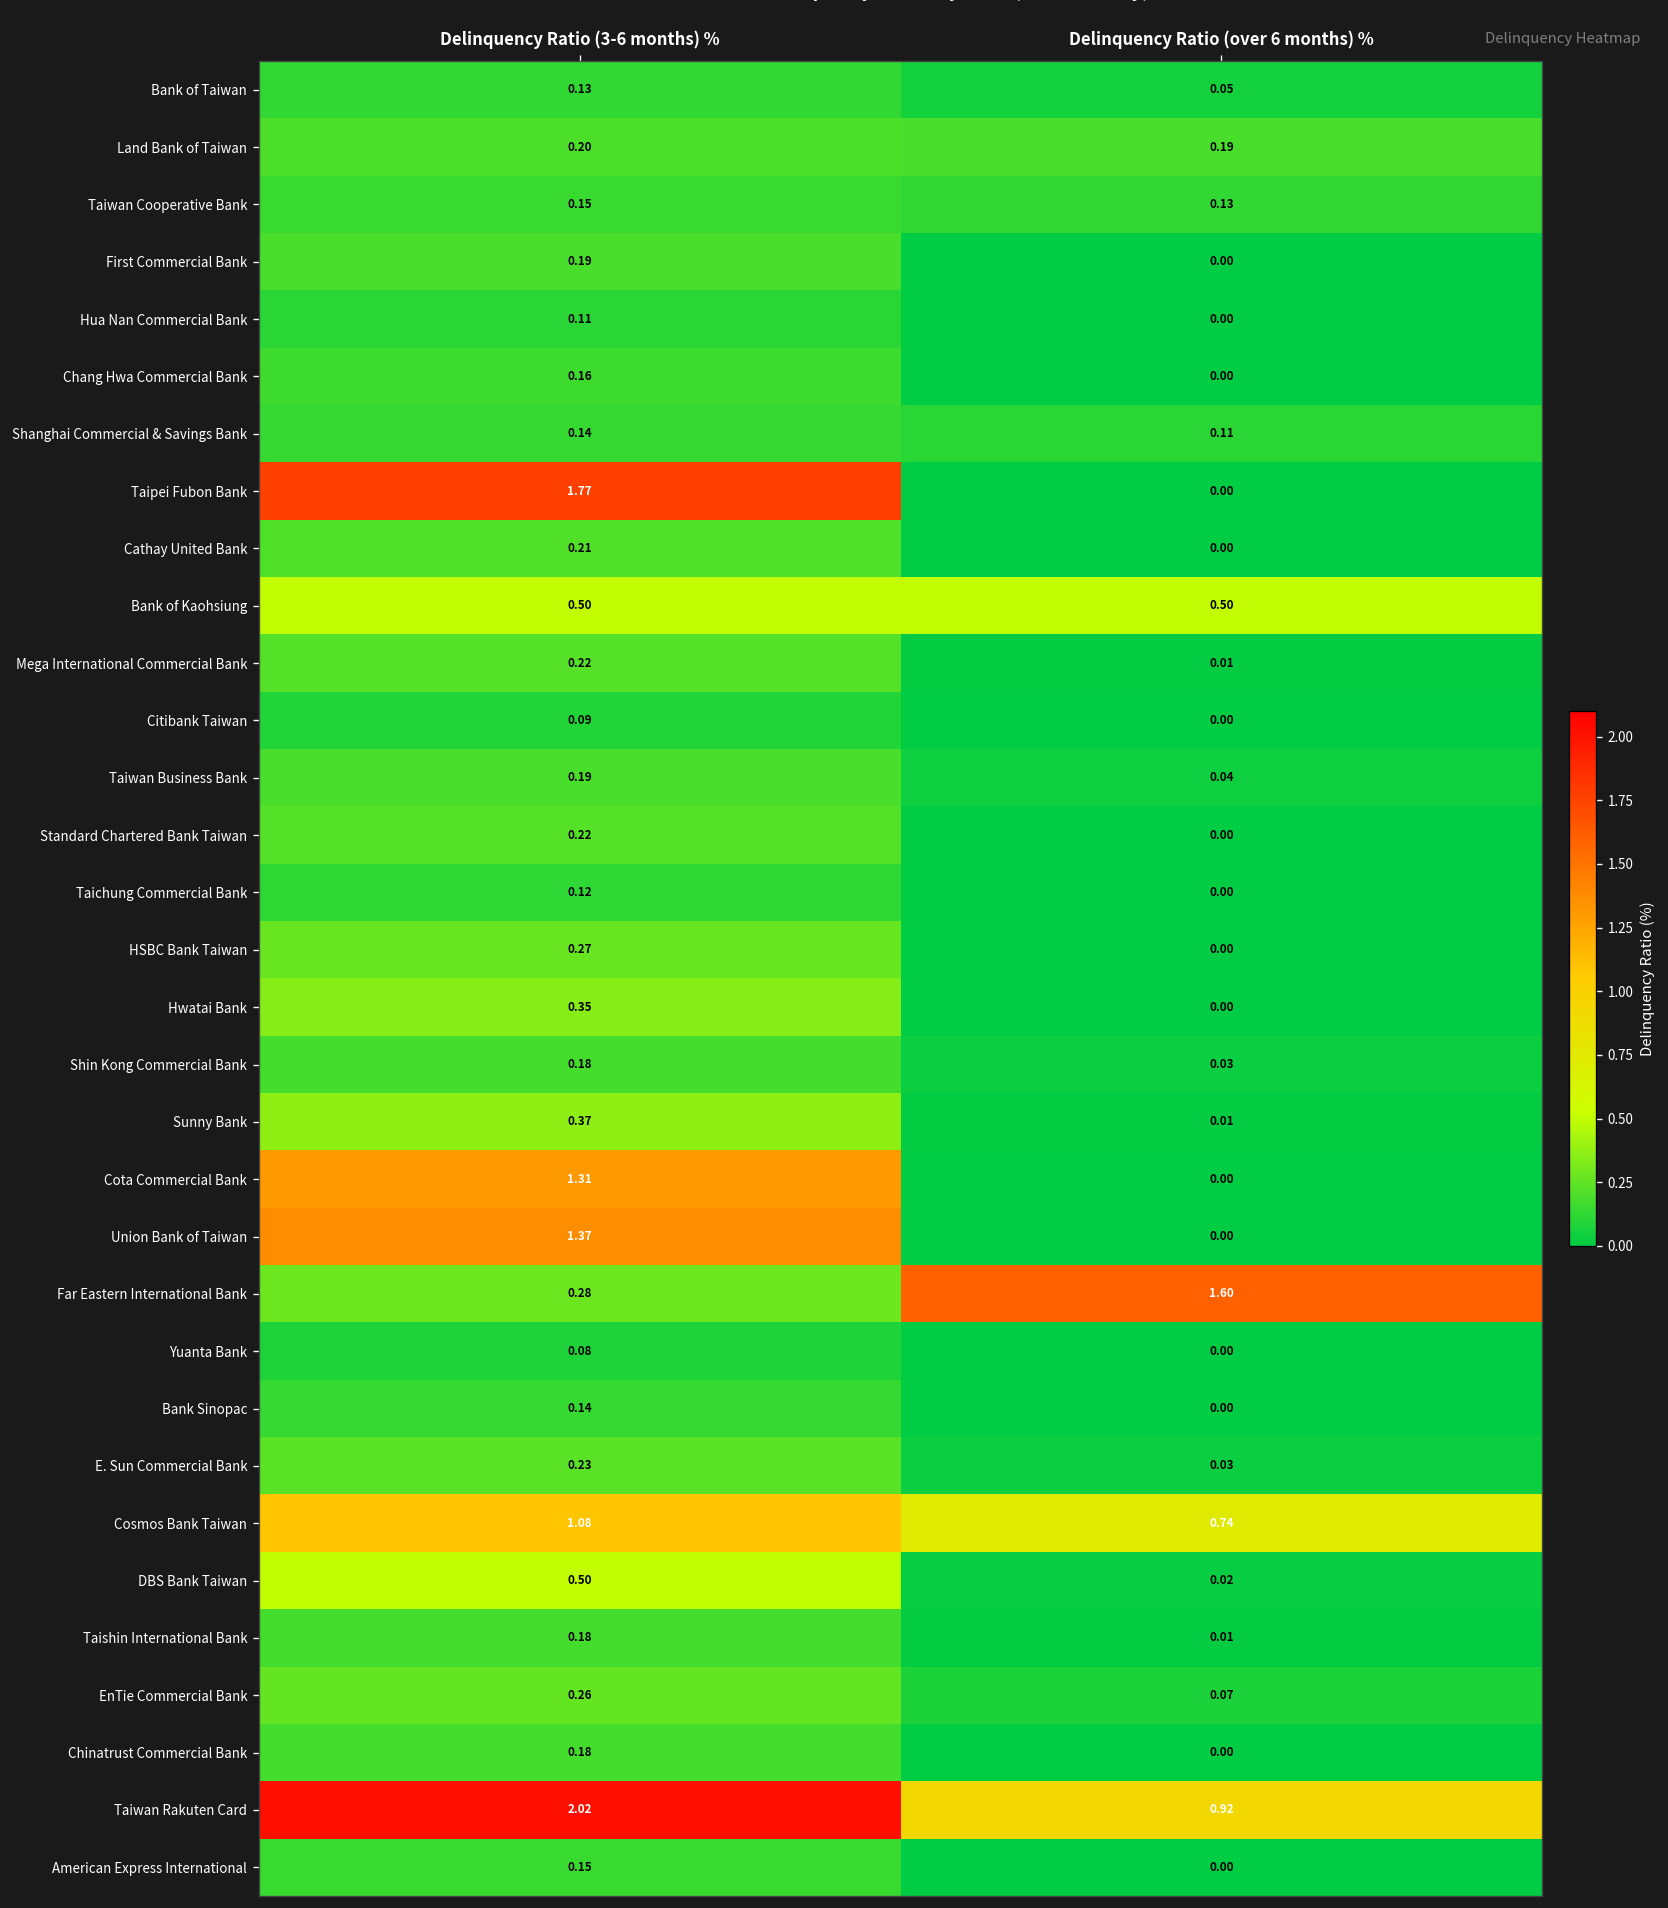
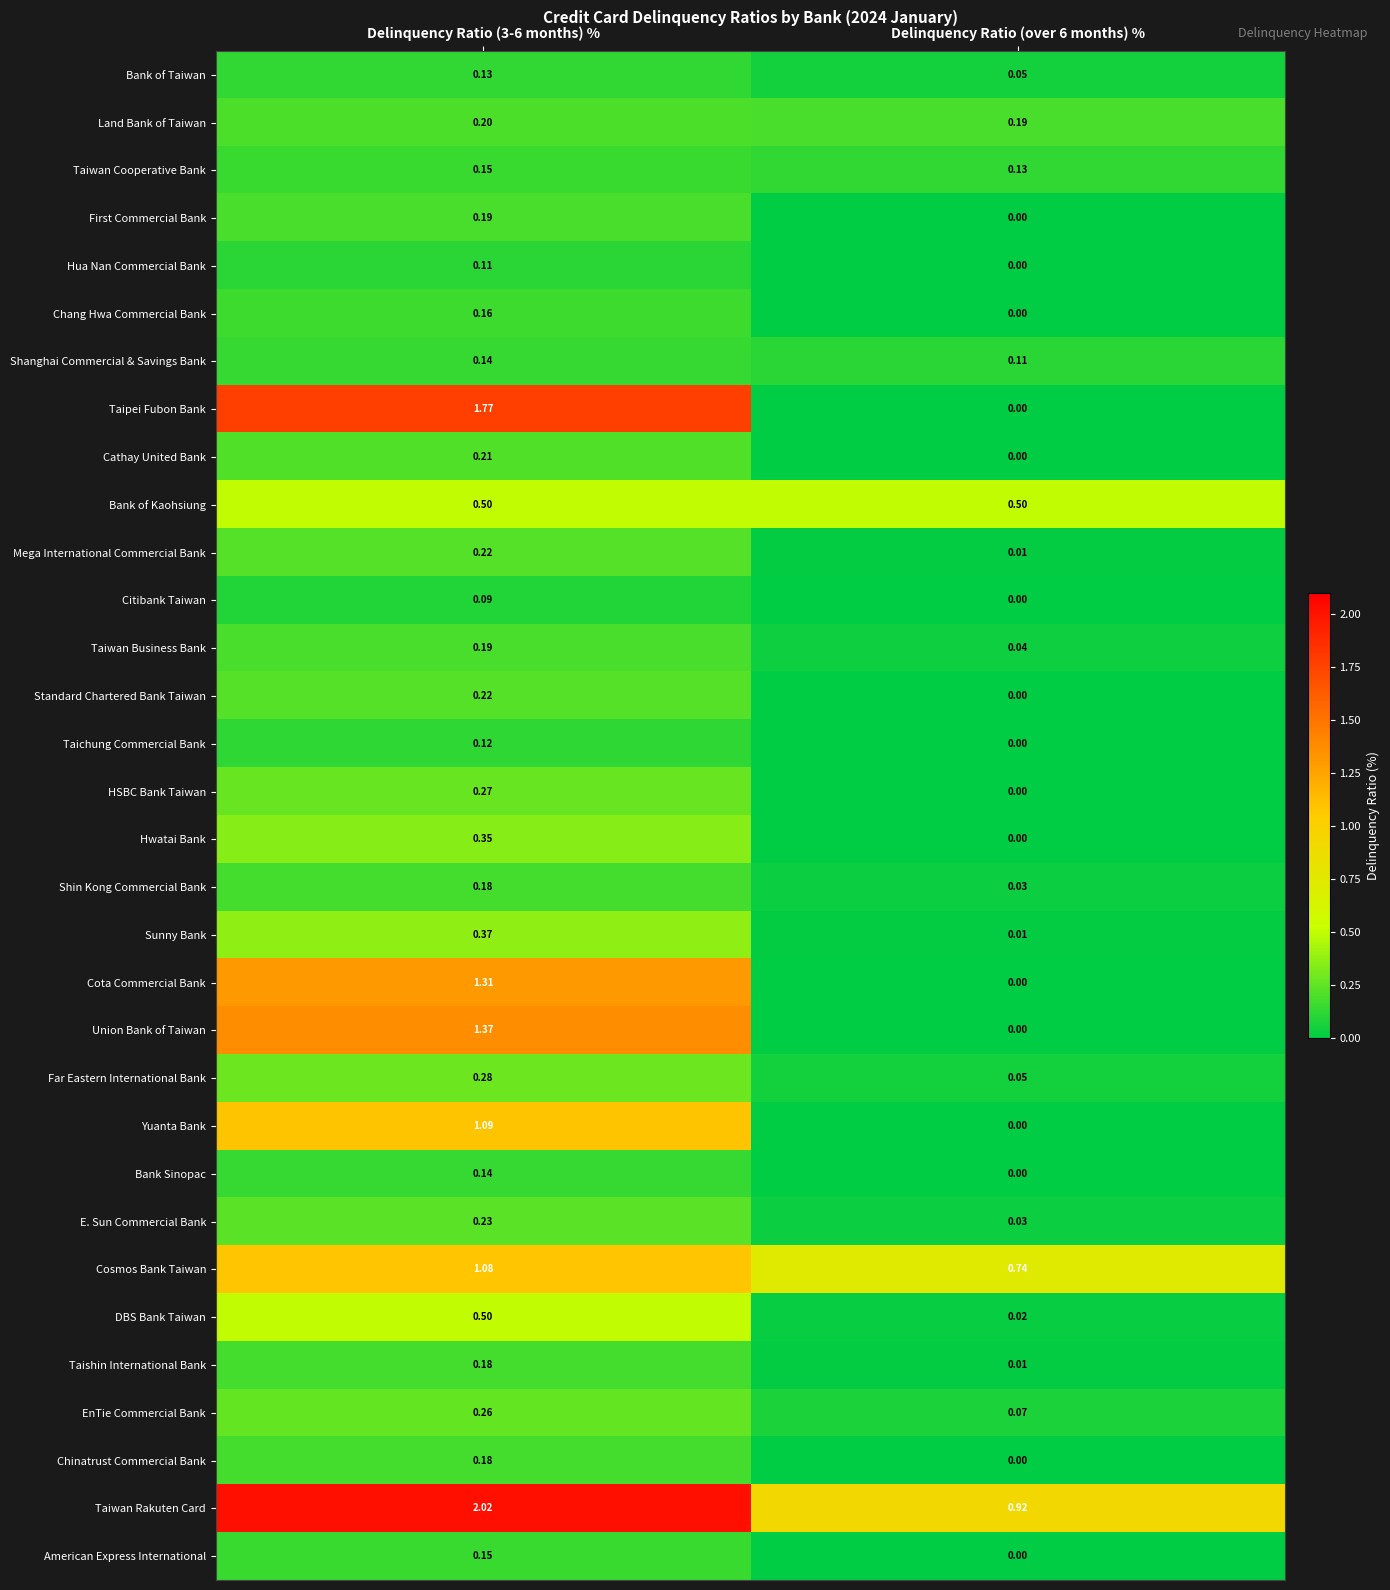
  {
    "Bank of Taiwan": {
      "Delinquency Ratio (3-6 months) %": 0.13,
      "Delinquency Ratio (over 6 months) %": 0.05
    },
    "Land Bank of Taiwan": {
      "Delinquency Ratio (3-6 months) %": 0.20,
      "Delinquency Ratio (over 6 months) %": 0.19
    },
    "Taiwan Cooperative Bank": {
      "Delinquency Ratio (3-6 months) %": 0.15,
      "Delinquency Ratio (over 6 months) %": 0.13
    },
    "First Commercial Bank": {
      "Delinquency Ratio (3-6 months) %": 0.19,
      "Delinquency Ratio (over 6 months) %": 0.00
    },
    "Hua Nan Commercial Bank": {
      "Delinquency Ratio (3-6 months) %": 0.11,
      "Delinquency Ratio (over 6 months) %": 0.00
    },
    "Chang Hwa Commercial Bank": {
      "Delinquency Ratio (3-6 months) %": 0.16,
      "Delinquency Ratio (over 6 months) %": 0.00
    },
    "Shanghai Commercial & Savings Bank": {
      "Delinquency Ratio (3-6 months) %": 0.14,
      "Delinquency Ratio (over 6 months) %": 0.11
    },
    "Taipei Fubon Bank": {
      "Delinquency Ratio (3-6 months) %": 1.77,
      "Delinquency Ratio (over 6 months) %": 0.00
    },
    "Cathay United Bank": {
      "Delinquency Ratio (3-6 months) %": 0.21,
      "Delinquency Ratio (over 6 months) %": 0.00
    },
    "Bank of Kaohsiung": {
      "Delinquency Ratio (3-6 months) %": 0.50,
      "Delinquency Ratio (over 6 months) %": 0.50
    },
    "Mega International Commercial Bank": {
      "Delinquency Ratio (3-6 months) %": 0.22,
      "Delinquency Ratio (over 6 months) %": 0.01
    },
    "Citibank Taiwan": {
      "Delinquency Ratio (3-6 months) %": 0.09,
      "Delinquency Ratio (over 6 months) %": 0.00
    },
    "Taiwan Business Bank": {
      "Delinquency Ratio (3-6 months) %": 0.19,
      "Delinquency Ratio (over 6 months) %": 0.04
    },
    "Standard Chartered Bank Taiwan": {
      "Delinquency Ratio (3-6 months) %": 0.22,
      "Delinquency Ratio (over 6 months) %": 0.00
    },
    "Taichung Commercial Bank": {
      "Delinquency Ratio (3-6 months) %": 0.12,
      "Delinquency Ratio (over 6 months) %": 0.00
    },
    "HSBC Bank Taiwan": {
      "Delinquency Ratio (3-6 months) %": 0.27,
      "Delinquency Ratio (over 6 months) %": 0.00
    },
    "Hwatai Bank": {
      "Delinquency Ratio (3-6 months) %": 0.35,
      "Delinquency Ratio (over 6 months) %": 0.00
    },
    "Shin Kong Commercial Bank": {
      "Delinquency Ratio (3-6 months) %": 0.18,
      "Delinquency Ratio (over 6 months) %": 0.03
    },
    "Sunny Bank": {
      "Delinquency Ratio (3-6 months) %": 0.37,
      "Delinquency Ratio (over 6 months) %": 0.01
    },
    "Cota Commercial Bank": {
      "Delinquency Ratio (3-6 months) %": 1.31,
      "Delinquency Ratio (over 6 months) %": 0.00
    },
    "Union Bank of Taiwan": {
      "Delinquency Ratio (3-6 months) %": 1.37,
      "Delinquency Ratio (over 6 months) %": 0.00
    },
    "Far Eastern International Bank": {
      "Delinquency Ratio (3-6 months) %": 0.28,
-     "Delinquency Ratio (over 6 months) %": 1.60
+     "Delinquency Ratio (over 6 months) %": 0.05
    },
    "Yuanta Bank": {
-     "Delinquency Ratio (3-6 months) %": 0.08,
+     "Delinquency Ratio (3-6 months) %": 1.09,
      "Delinquency Ratio (over 6 months) %": 0.00
    },
    "Bank Sinopac": {
      "Delinquency Ratio (3-6 months) %": 0.14,
      "Delinquency Ratio (over 6 months) %": 0.00
    },
    "E. Sun Commercial Bank": {
      "Delinquency Ratio (3-6 months) %": 0.23,
      "Delinquency Ratio (over 6 months) %": 0.03
    },
    "Cosmos Bank Taiwan": {
      "Delinquency Ratio (3-6 months) %": 1.08,
      "Delinquency Ratio (over 6 months) %": 0.74
    },
    "DBS Bank Taiwan": {
      "Delinquency Ratio (3-6 months) %": 0.50,
      "Delinquency Ratio (over 6 months) %": 0.02
    },
    "Taishin International Bank": {
      "Delinquency Ratio (3-6 months) %": 0.18,
      "Delinquency Ratio (over 6 months) %": 0.01
    },
    "EnTie Commercial Bank": {
      "Delinquency Ratio (3-6 months) %": 0.26,
      "Delinquency Ratio (over 6 months) %": 0.07
    },
    "Chinatrust Commercial Bank": {
      "Delinquency Ratio (3-6 months) %": 0.18,
      "Delinquency Ratio (over 6 months) %": 0.00
    },
    "Taiwan Rakuten Card": {
      "Delinquency Ratio (3-6 months) %": 2.02,
      "Delinquency Ratio (over 6 months) %": 0.92
    },
    "American Express International": {
      "Delinquency Ratio (3-6 months) %": 0.15,
      "Delinquency Ratio (over 6 months) %": 0.00
    }
  }
